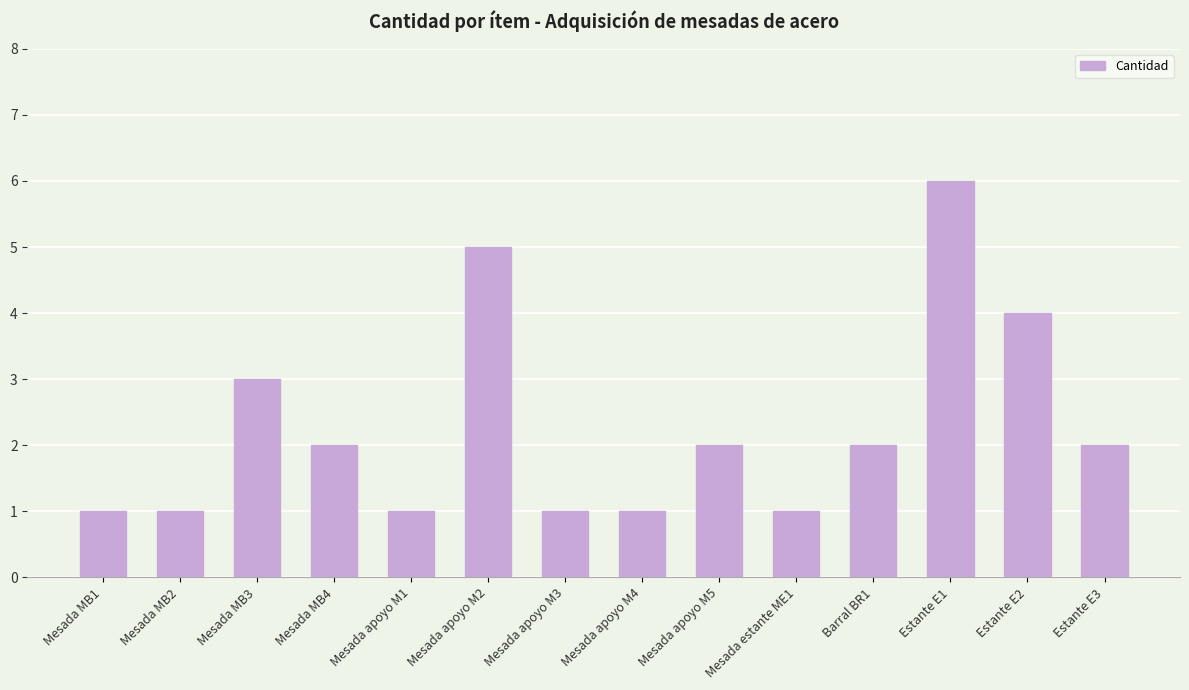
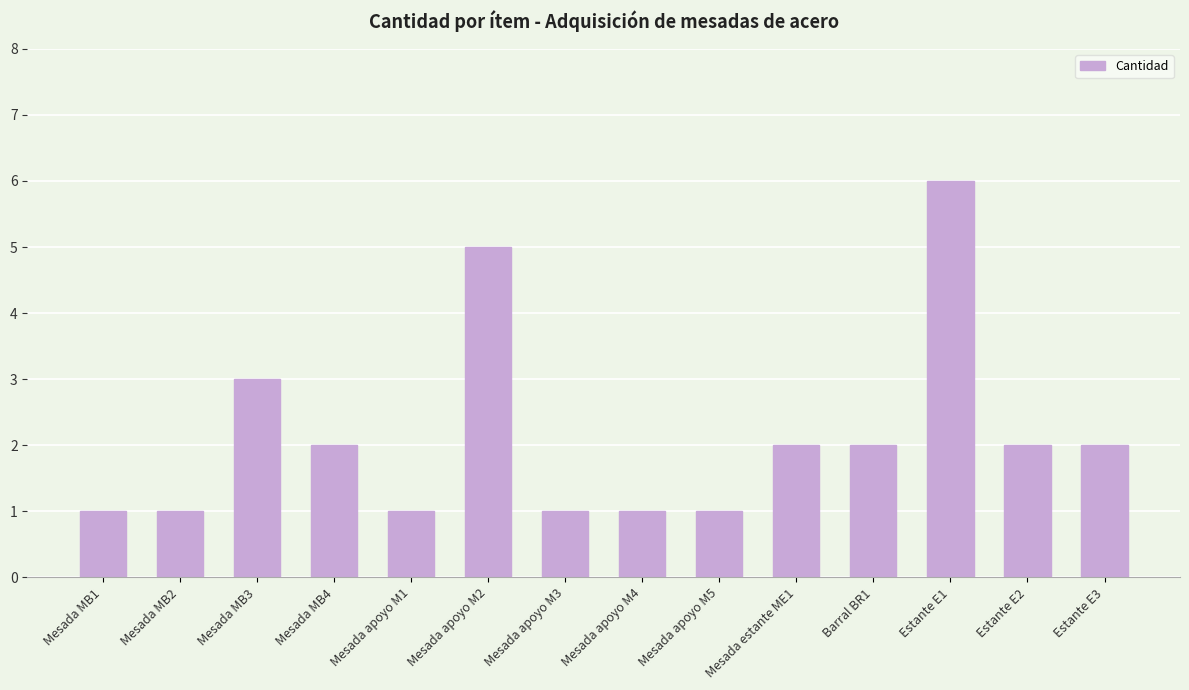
  {
    "Mesada MB1": 1,
    "Mesada MB2": 1,
    "Mesada MB3": 3,
    "Mesada MB4": 2,
    "Mesada apoyo M1": 1,
    "Mesada apoyo M2": 5,
    "Mesada apoyo M3": 1,
    "Mesada apoyo M4": 1,
-   "Mesada apoyo M5": 2,
-   "Mesada estante ME1": 1,
+   "Mesada apoyo M5": 1,
+   "Mesada estante ME1": 2,
    "Barral BR1": 2,
    "Estante E1": 6,
-   "Estante E2": 4,
+   "Estante E2": 2,
    "Estante E3": 2
  }
